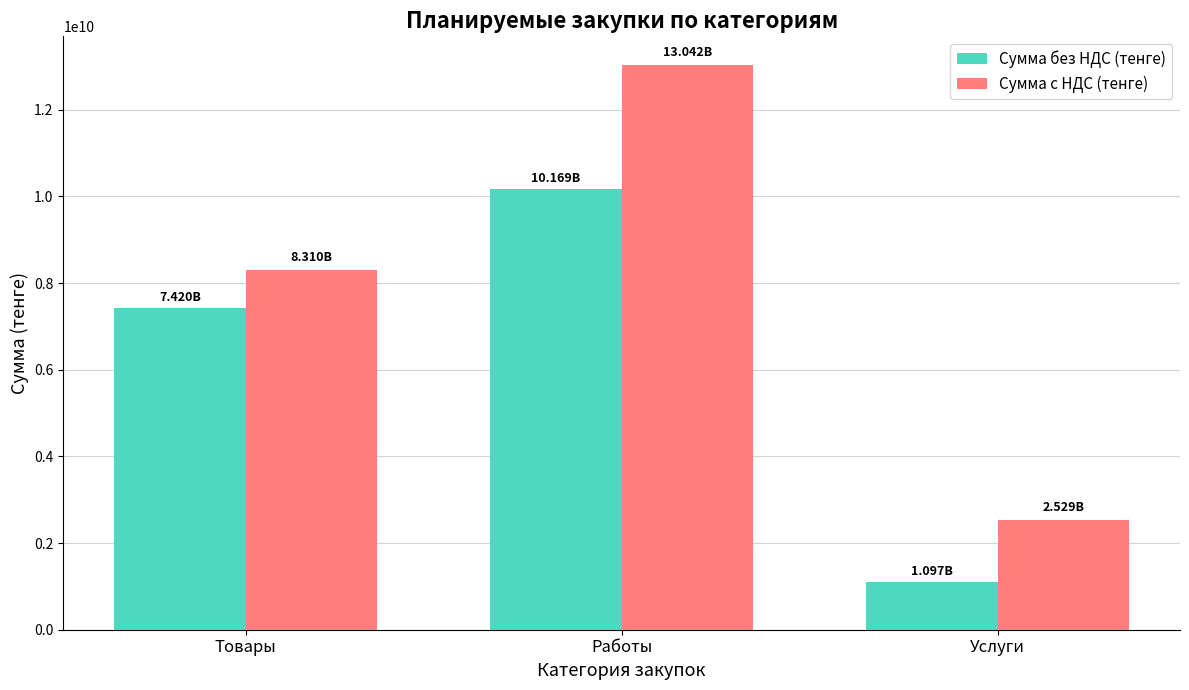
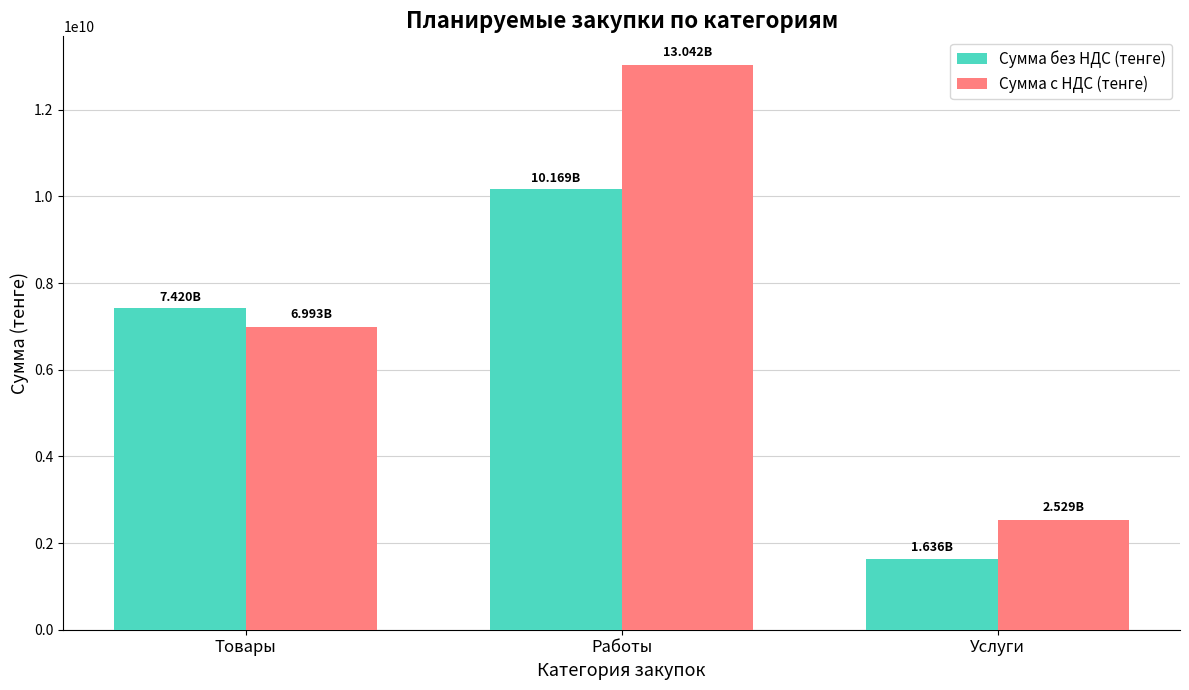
  {
    "Сумма без НДС (тенге)": {
      "Товары": "7.420B",
      "Работы": "10.169B",
-     "Услуги": "1.097B"
+     "Услуги": "1.636B"
    },
    "Сумма с НДС (тенге)": {
-     "Товары": "8.310B",
+     "Товары": "6.993B",
      "Работы": "13.042B",
      "Услуги": "2.529B"
    }
  }
